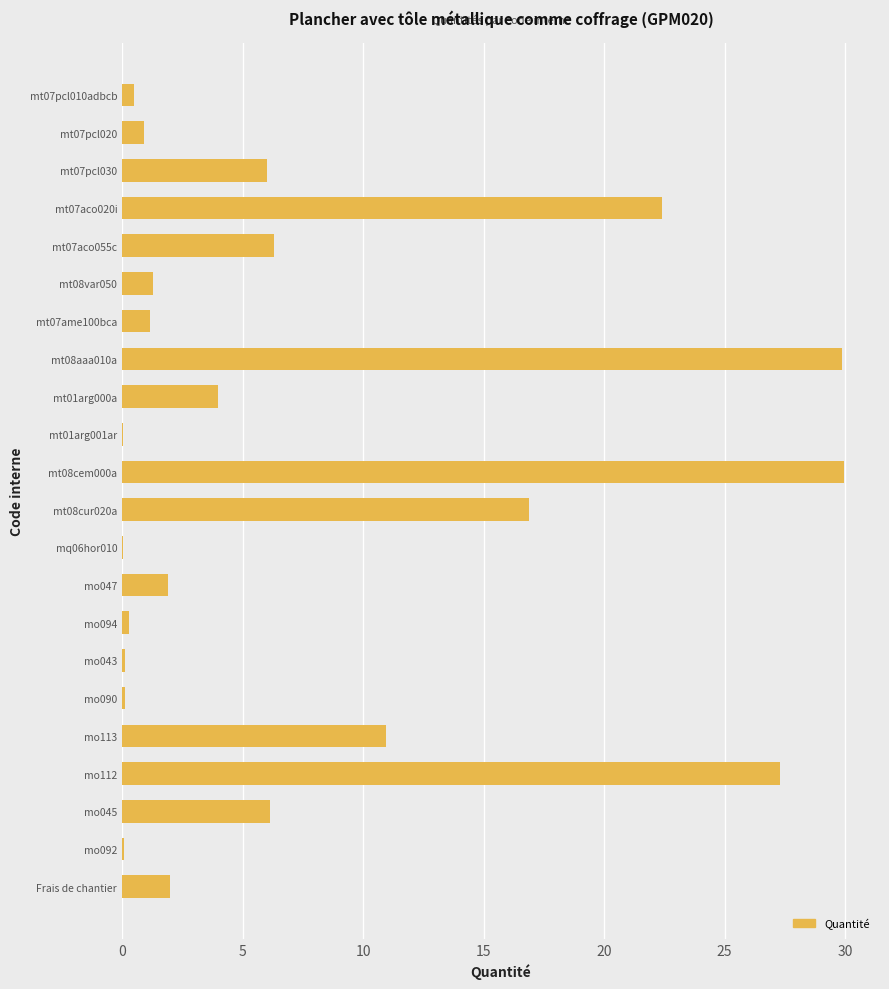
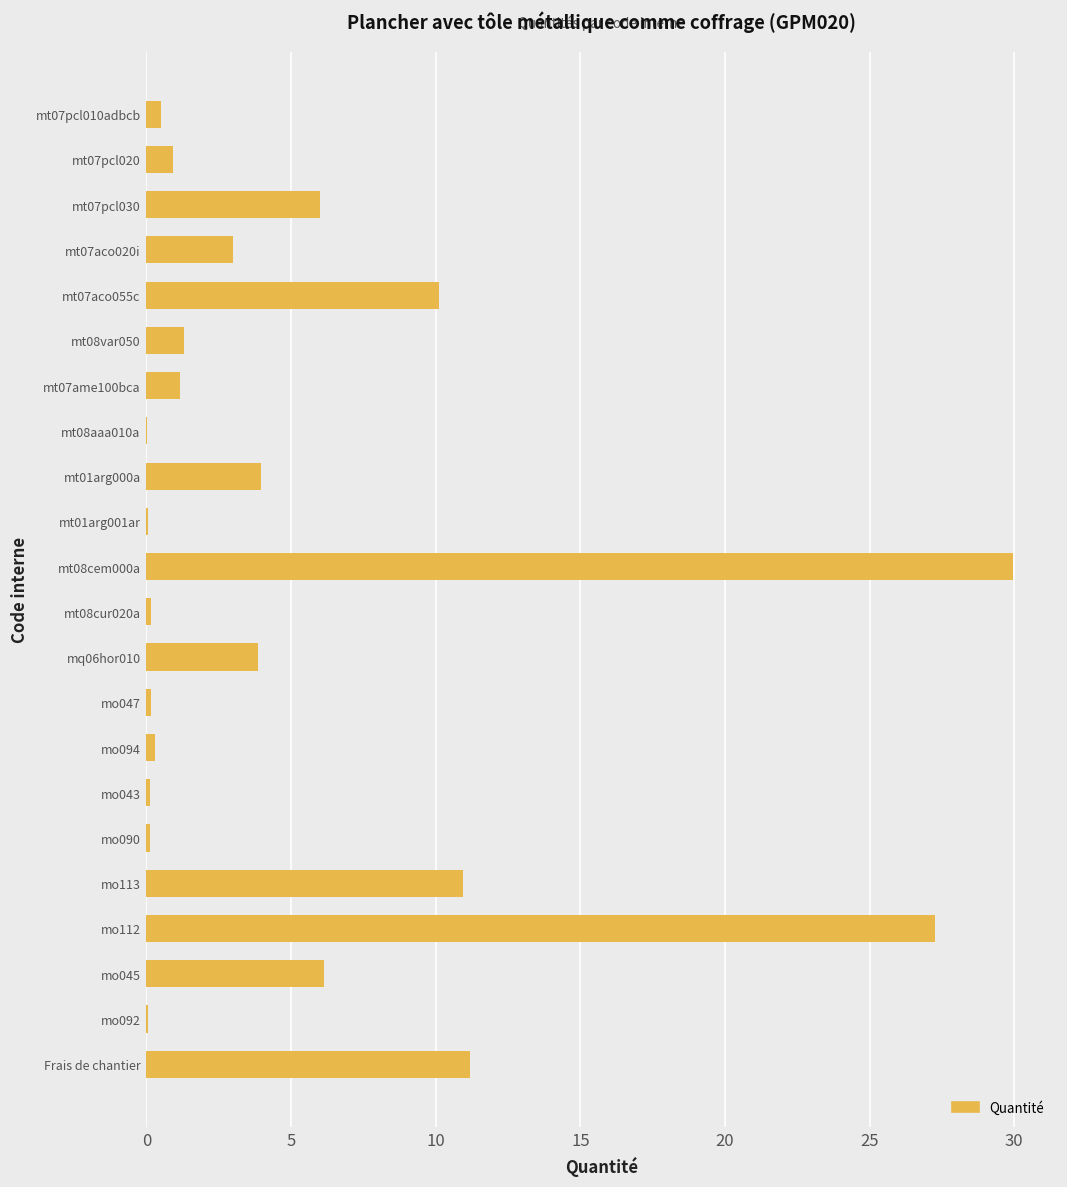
  {
    "mt07pcl010adbcb": 0.5,
    "mt07pcl020": 0.9,
    "mt07pcl030": 6.0,
-   "mt07aco020i": 22.4,
-   "mt07aco055c": 6.3,
+   "mt07aco020i": 3.0,
+   "mt07aco055c": 10.1,
    "mt08var050": 1.3,
    "mt07ame100bca": 1.2,
-   "mt08aaa010a": 29.9,
+   "mt08aaa010a": 0.0,
    "mt01arg000a": 4.0,
    "mt08cem000a": 29.9,
-   "mt08cur020a": 16.9,
-   "mq06hor010": 0.0,
-   "mo047": 1.9,
+   "mt08cur020a": 0.2,
+   "mq06hor010": 3.8,
+   "mo047": 0.1,
    "mo094": 0.3,
    "mo043": 0.1,
    "mo090": 0.1,
    "mo113": 10.9,
    "mo112": 27.3,
    "mo045": 6.2,
-   "Frais de chantier": 2.0
+   "Frais de chantier": 11.2
  }
